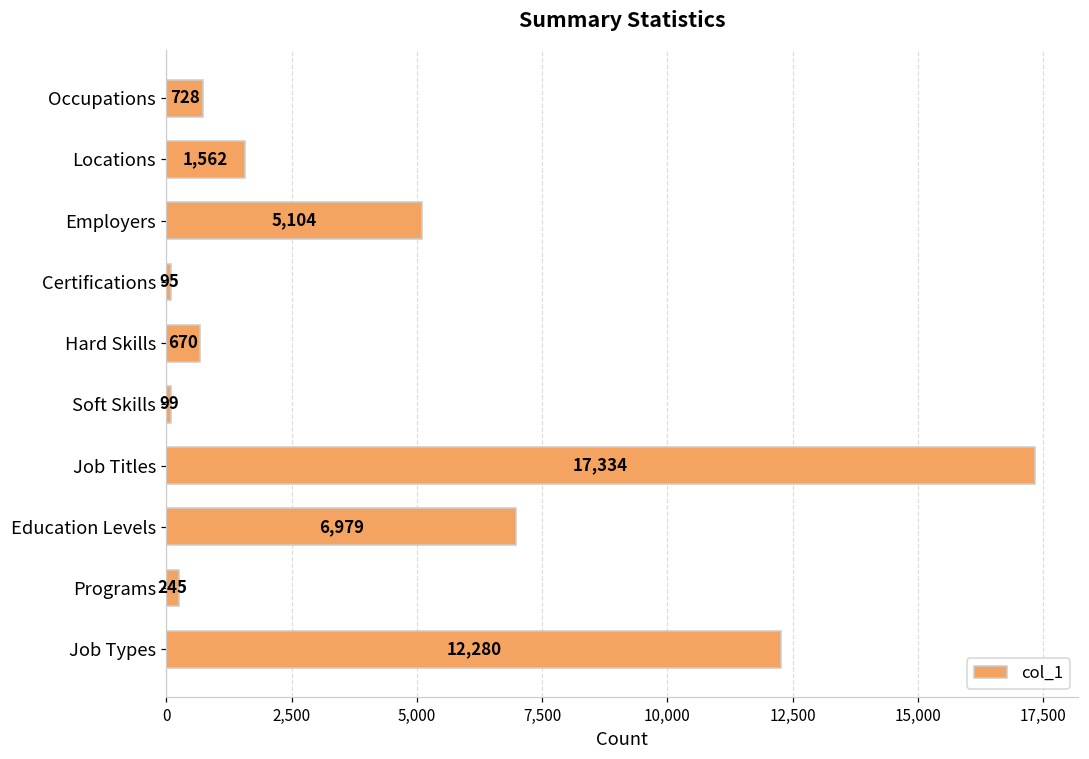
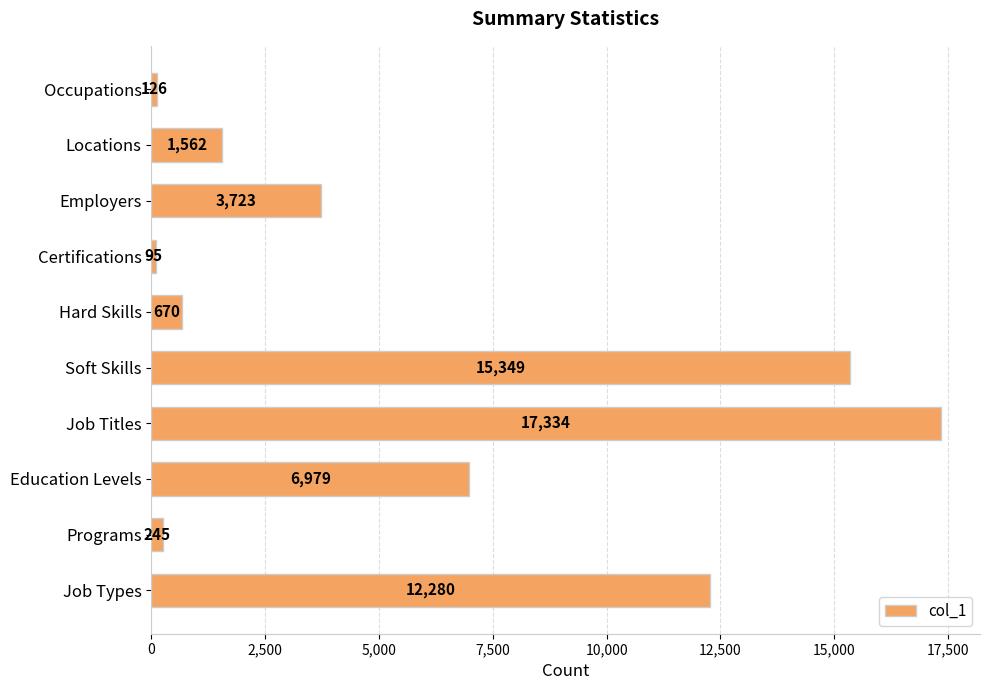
  {
-   "Occupations": "728",
+   "Occupations": "126",
    "Locations": "1,562",
-   "Employers": "5,104",
+   "Employers": "3,723",
    "Certifications": "95",
    "Hard Skills": "670",
-   "Soft Skills": "99",
+   "Soft Skills": "15,349",
    "Job Titles": "17,334",
    "Education Levels": "6,979",
    "Programs": "245",
    "Job Types": "12,280"
  }
